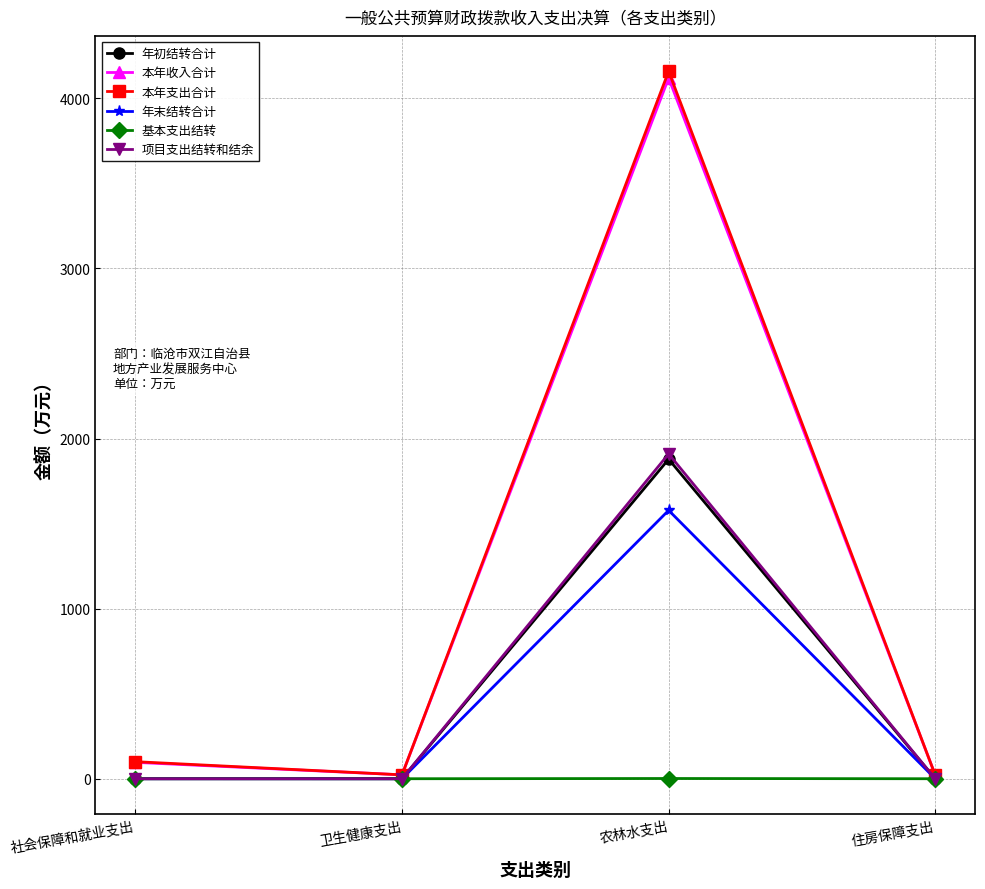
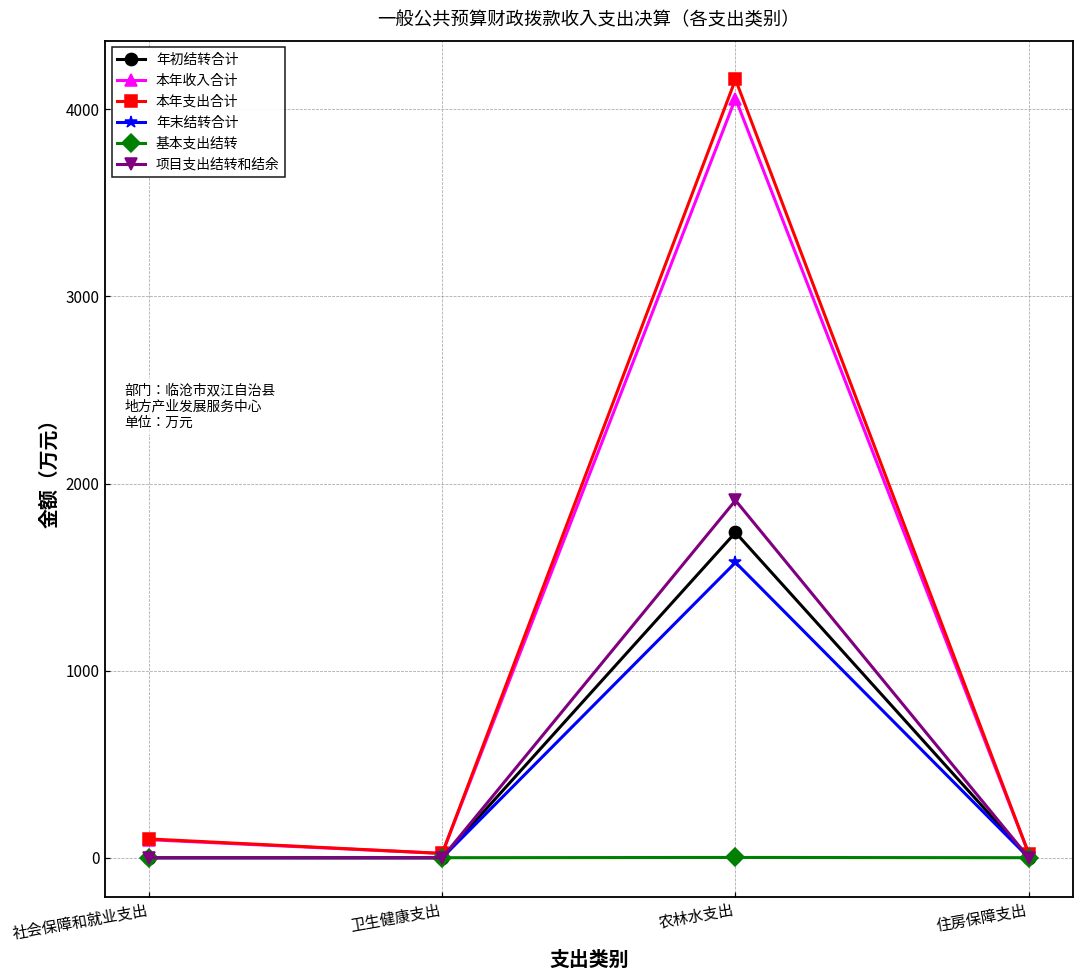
  {
    "年初结转合计": {
-     "农林水支出": 1880
+     "农林水支出": 1740
    },
    "本年收入合计": {
-     "农林水支出": 4120
+     "农林水支出": 4060
    },
    "本年支出合计": {
      "农林水支出": 4160
    },
    "年末结转合计": {
      "农林水支出": 1580
    },
    "基本支出结转": {
      "农林水支出": 0
    },
    "项目支出结转和结余": {
      "农林水支出": 1910
    }
  }
